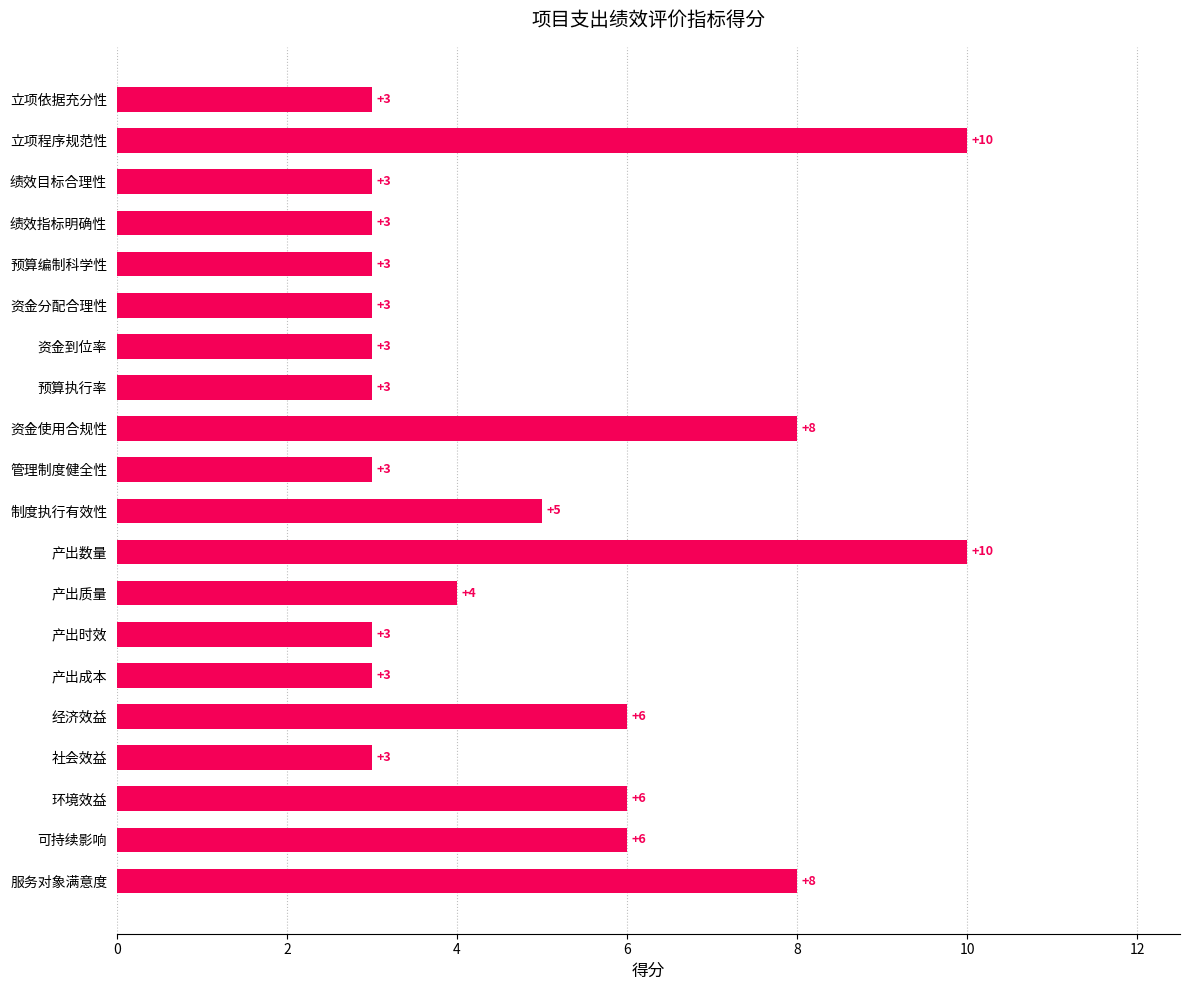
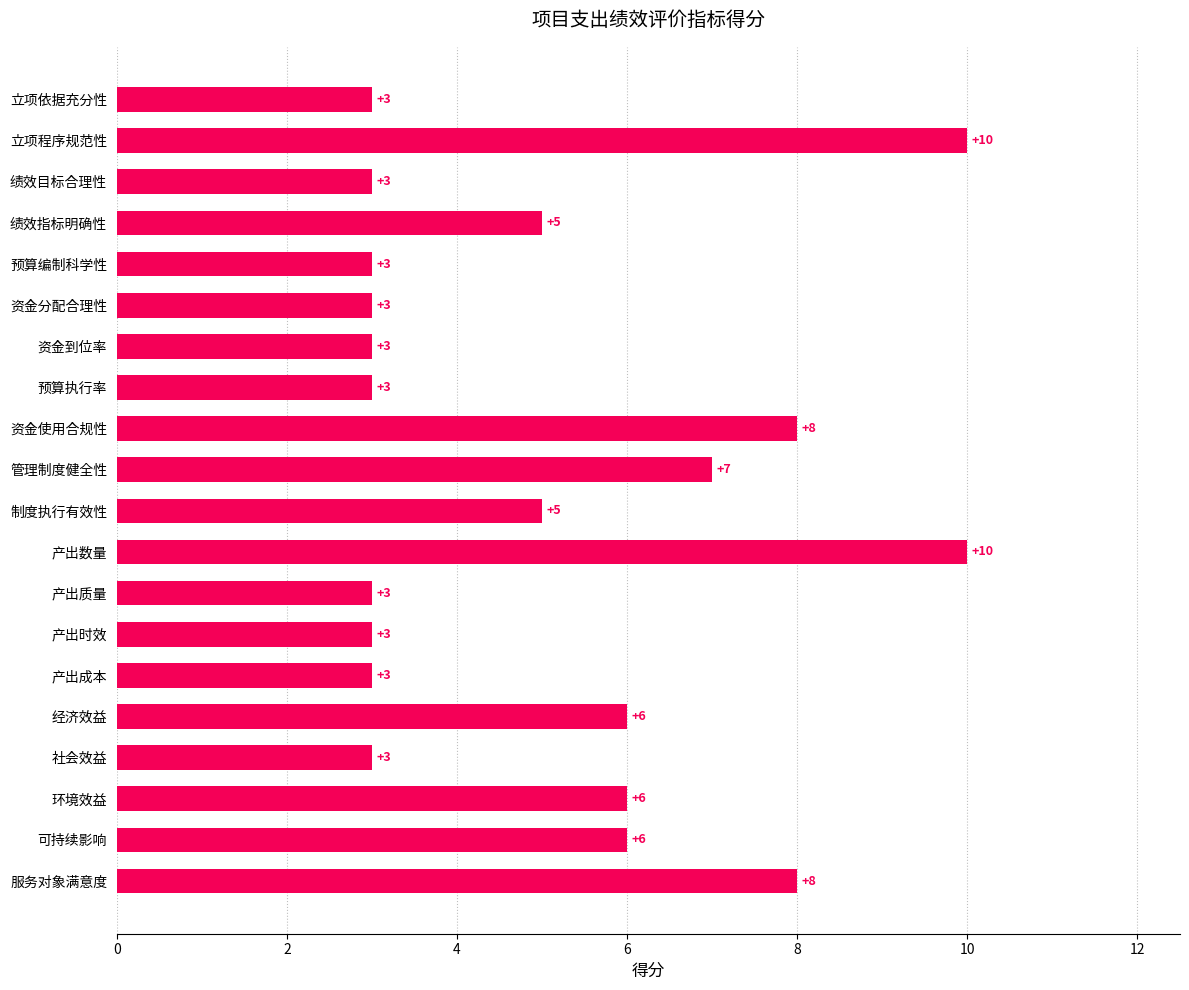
  {
    "立项依据充分性": "+3",
    "立项程序规范性": "+10",
    "绩效目标合理性": "+3",
-   "绩效指标明确性": "+3",
+   "绩效指标明确性": "+5",
    "预算编制科学性": "+3",
    "资金分配合理性": "+3",
    "资金到位率": "+3",
    "预算执行率": "+3",
    "资金使用合规性": "+8",
-   "管理制度健全性": "+3",
+   "管理制度健全性": "+7",
    "制度执行有效性": "+5",
    "产出数量": "+10",
-   "产出质量": "+4",
+   "产出质量": "+3",
    "产出时效": "+3",
    "产出成本": "+3",
    "经济效益": "+6",
    "社会效益": "+3",
    "环境效益": "+6",
    "可持续影响": "+6",
    "服务对象满意度": "+8"
  }
